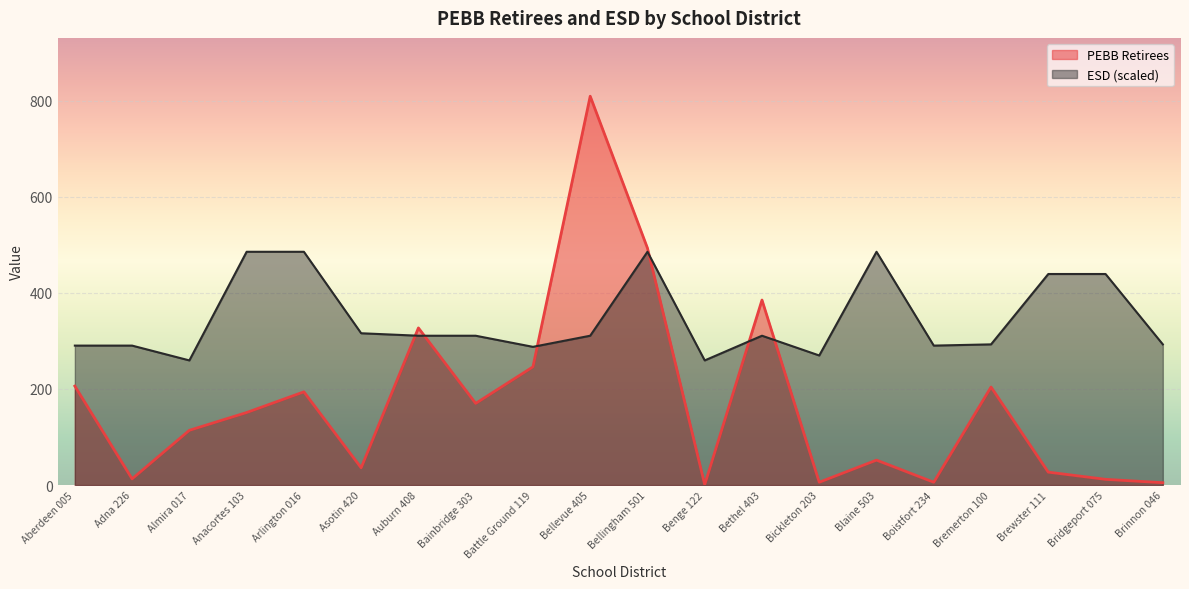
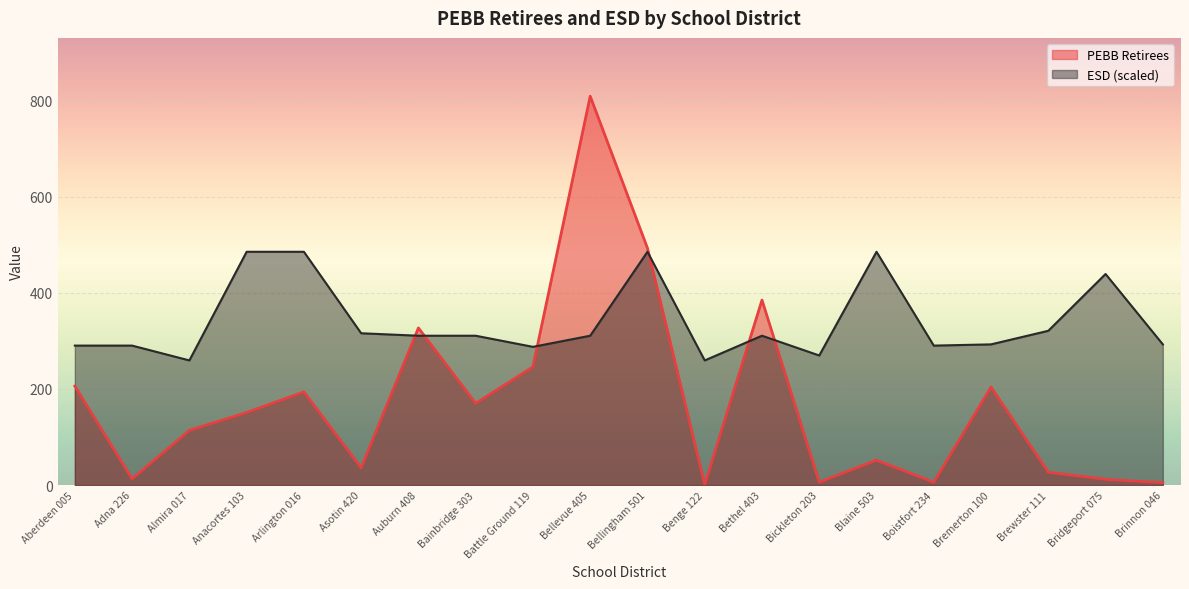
  {
    "PEBB Retirees": {
      "Aberdeen 005": 210,
      "Adna 226": 10,
      "Almira 017": 110,
      "Anacortes 103": 150,
      "Arlington 016": 190,
      "Asotin 420": 40,
      "Auburn 408": 330,
      "Bainbridge 303": 170,
      "Battle Ground 119": 250,
      "Bellevue 405": 810,
      "Bellingham 501": 490,
      "Benge 122": 0,
      "Bethel 403": 390,
      "Bickleton 203": 10,
      "Blaine 503": 50,
      "Boistfort 234": 10,
      "Bremerton 100": 200,
      "Brewster 111": 30,
      "Bridgeport 075": 10,
      "Brinnon 046": 10
    },
    "ESD (scaled)": {
      "Aberdeen 005": 290,
      "Adna 226": 290,
      "Almira 017": 260,
      "Anacortes 103": 490,
      "Arlington 016": 490,
      "Asotin 420": 320,
      "Auburn 408": 310,
      "Bainbridge 303": 310,
      "Battle Ground 119": 290,
      "Bellevue 405": 310,
      "Bellingham 501": 490,
      "Benge 122": 260,
      "Bethel 403": 310,
      "Bickleton 203": 270,
      "Blaine 503": 490,
      "Boistfort 234": 290,
      "Bremerton 100": 290,
-     "Brewster 111": 440,
+     "Brewster 111": 320,
      "Bridgeport 075": 440,
      "Brinnon 046": 290
    }
  }
